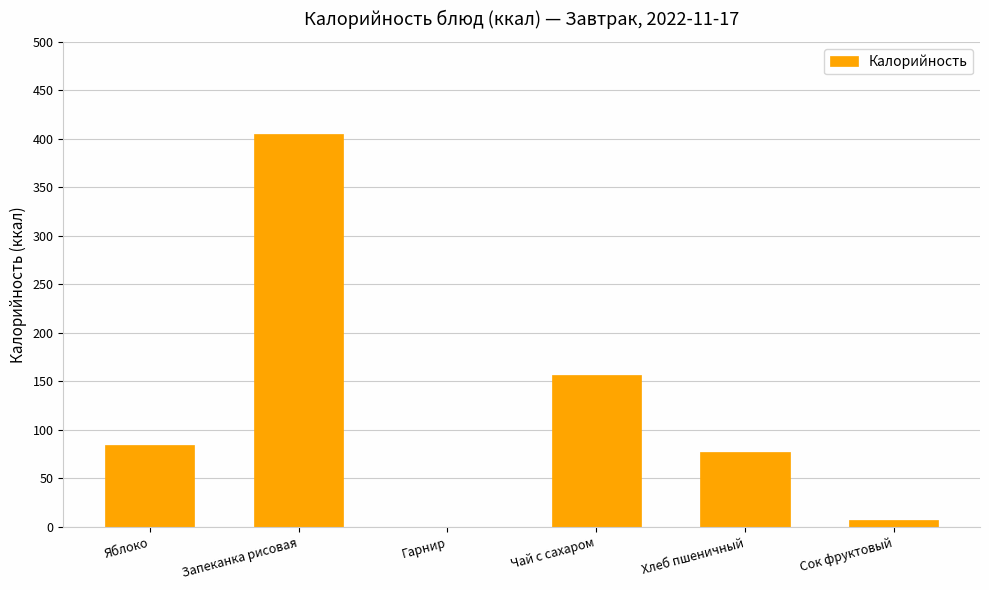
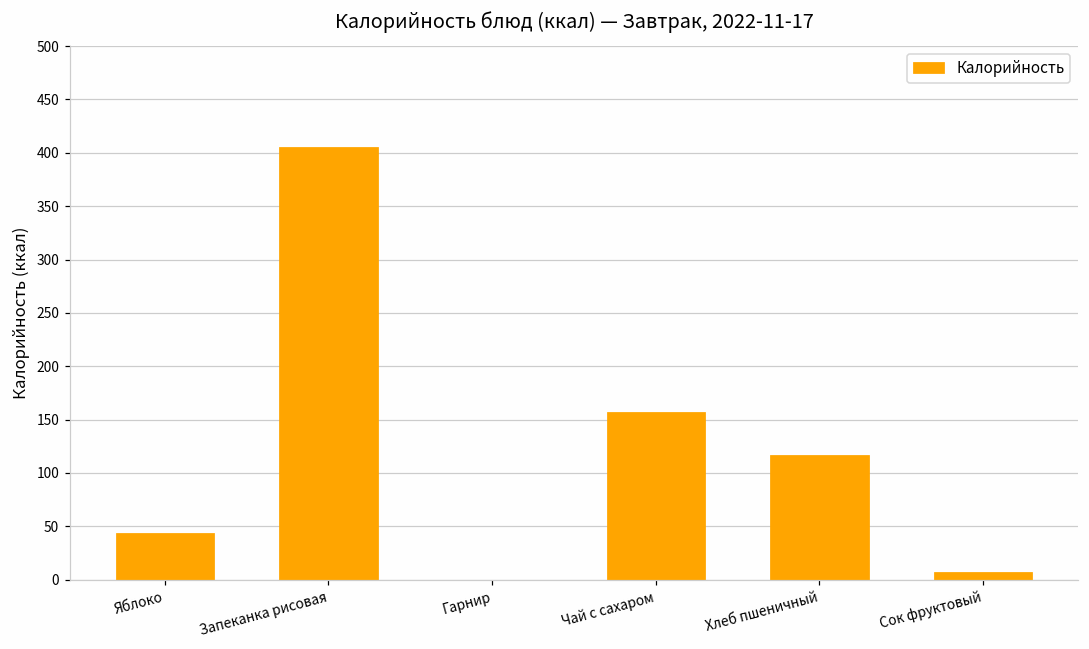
  {
-   "Яблоко": 80,
+   "Яблоко": 40,
    "Запеканка рисовая": 410,
    "Гарнир": 0,
    "Чай с сахаром": 160,
-   "Хлеб пшеничный": 80,
+   "Хлеб пшеничный": 120,
    "Сок фруктовый": 10
  }
